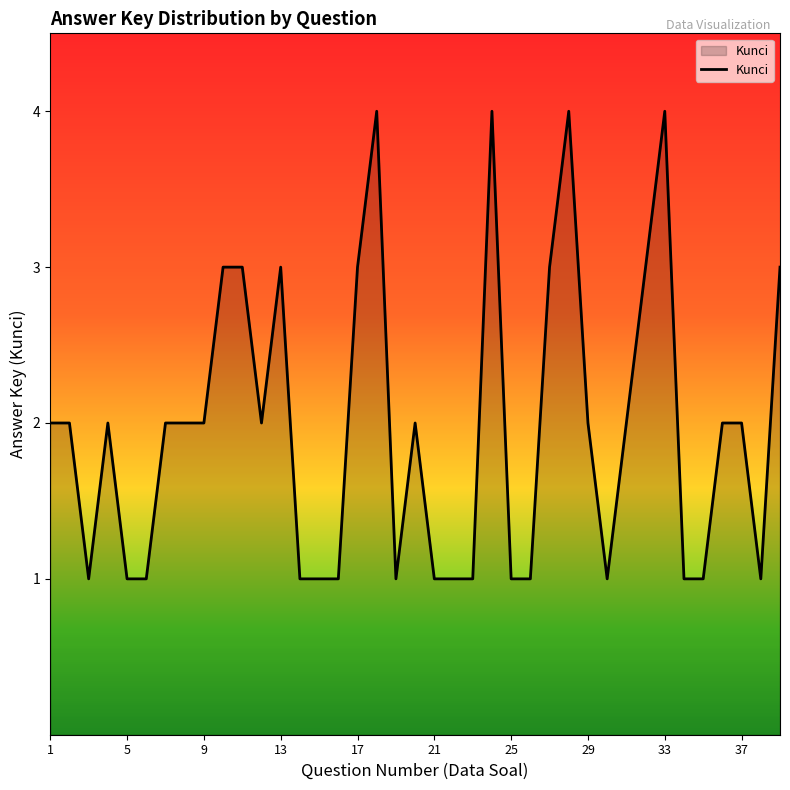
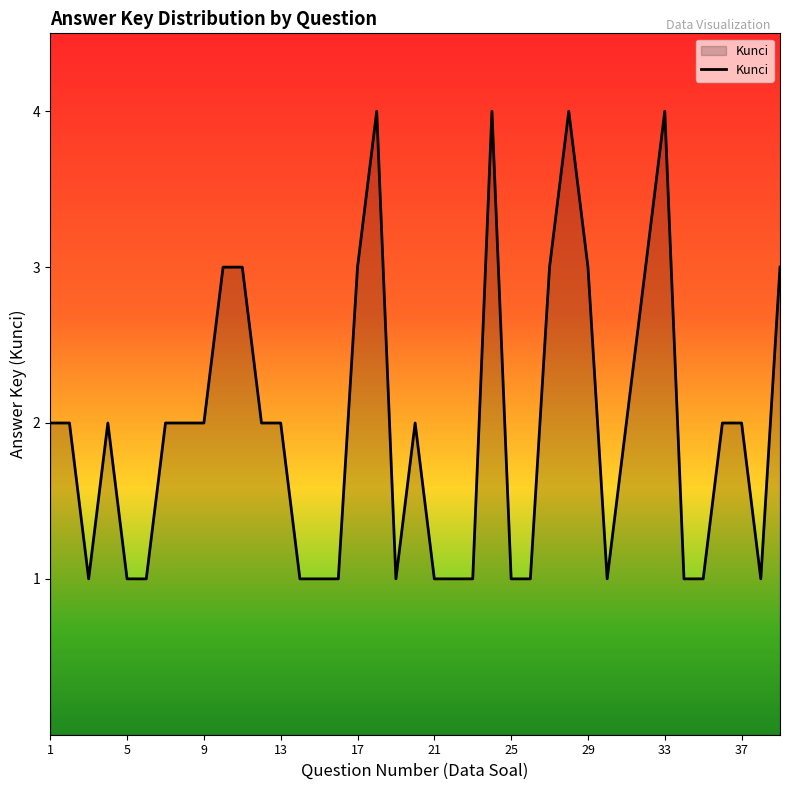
  {
    "1": 2,
    "5": 1,
    "9": 2,
-   "13": 3,
+   "13": 2,
    "17": 3,
    "21": 1,
    "25": 1,
-   "29": 2,
+   "29": 3,
    "33": 4,
    "37": 2
  }
